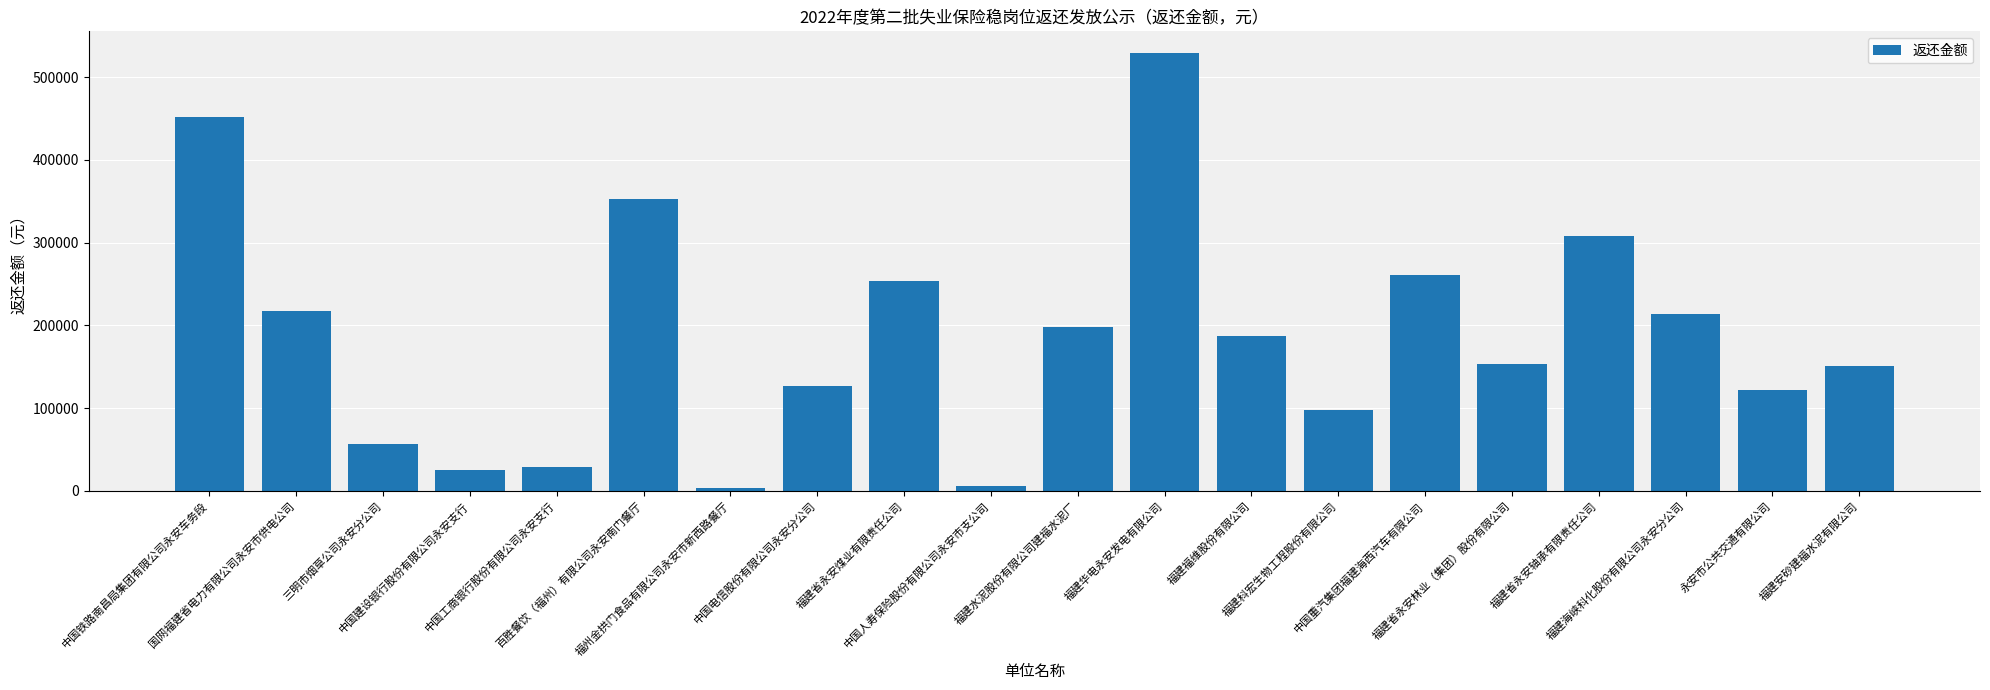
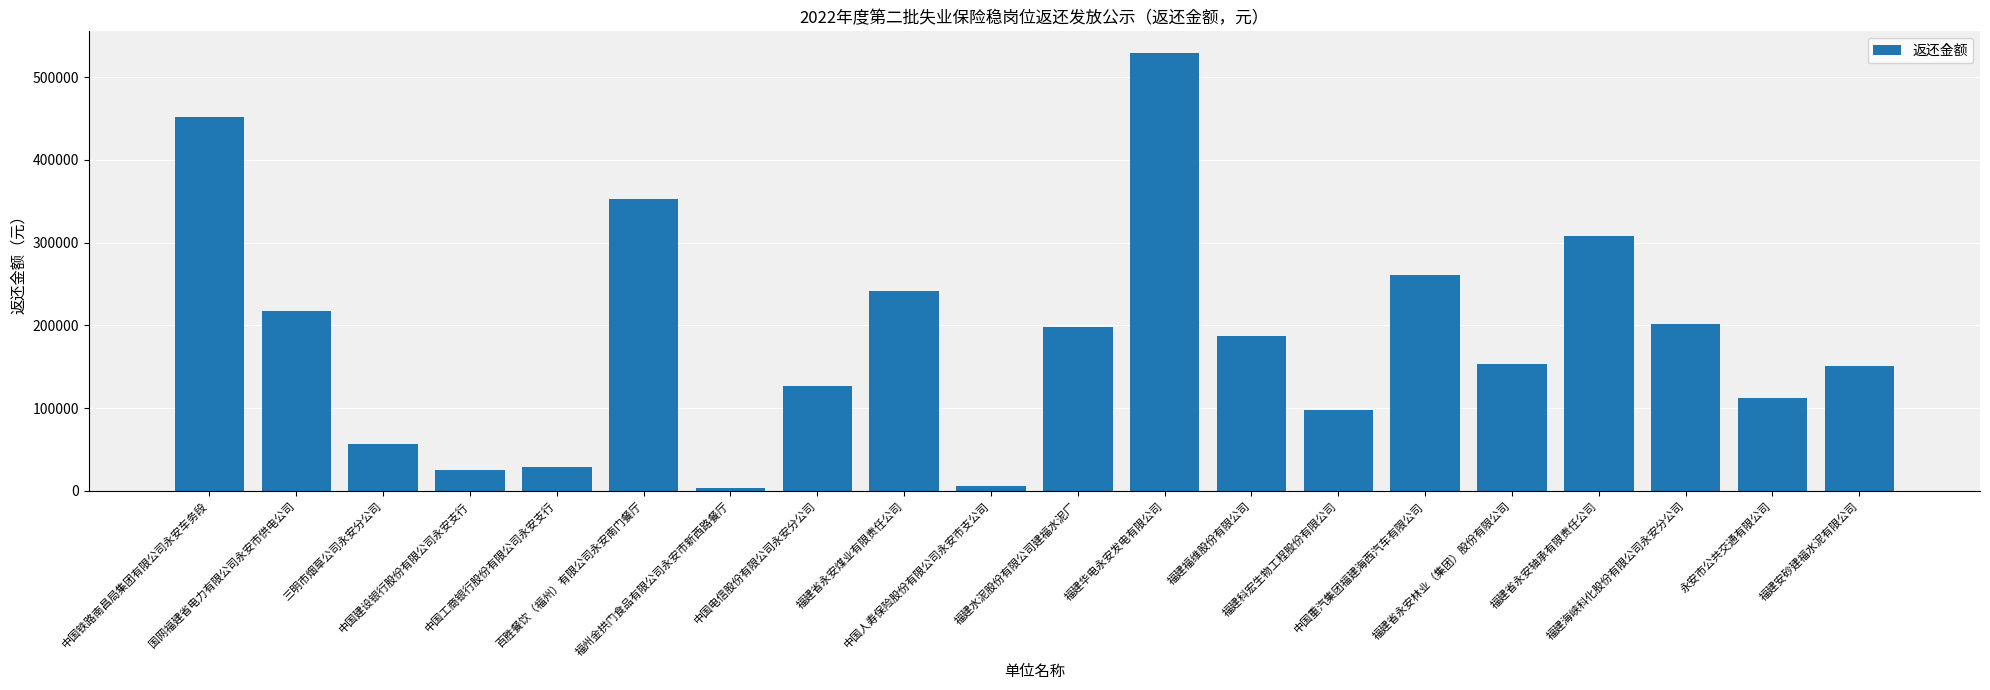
  {
    "中国铁路南昌局集团有限公司永安车务段": 450000,
    "国网福建省电力有限公司永安市供电公司": 220000,
    "三明市烟草公司永安分公司": 60000,
    "中国建设银行股份有限公司永安支行": 30000,
    "中国工商银行股份有限公司永安支行": 30000,
    "百胜餐饮（福州）有限公司永安南门餐厅": 350000,
    "中国电信股份有限公司永安分公司": 130000,
-   "福建省永安煤业有限责任公司": 250000,
+   "福建省永安煤业有限责任公司": 240000,
    "中国人寿保险股份有限公司永安市支公司": 10000,
    "福建水泥股份有限公司建福水泥厂": 200000,
    "福建华电永安发电有限公司": 530000,
    "福建福维股份有限公司": 190000,
    "福建科宏生物工程股份有限公司": 100000,
    "中国重汽集团福建海西汽车有限公司": 260000,
    "福建省永安林业（集团）股份有限公司": 150000,
    "福建省永安轴承有限责任公司": 310000,
-   "福建海峡科化股份有限公司永安分公司": 210000,
-   "永安市公共交通有限公司": 120000,
+   "福建海峡科化股份有限公司永安分公司": 200000,
+   "永安市公共交通有限公司": 110000,
    "福建安砂建福水泥有限公司": 150000
  }
